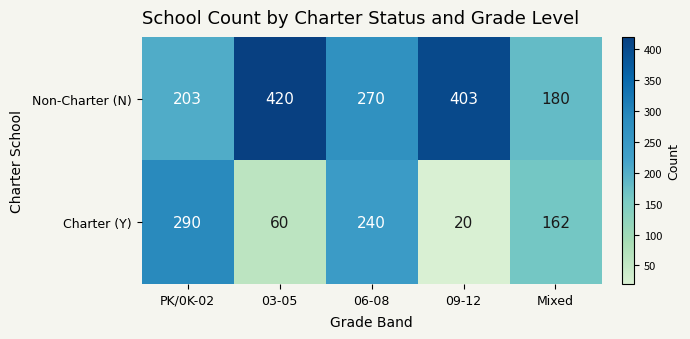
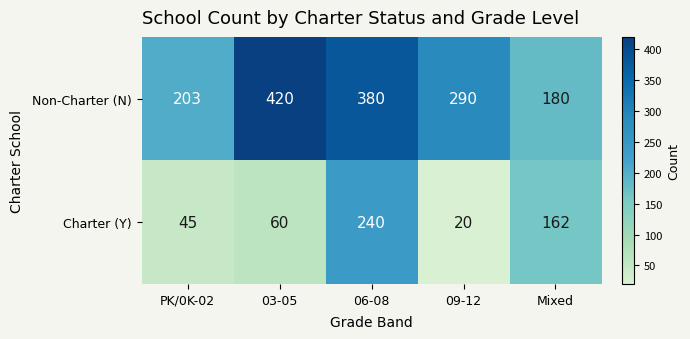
  {
    "Non-Charter (N)": {
      "PK/0K-02": 203,
      "03-05": 420,
-     "06-08": 270,
-     "09-12": 403,
+     "06-08": 380,
+     "09-12": 290,
      "Mixed": 180
    },
    "Charter (Y)": {
-     "PK/0K-02": 290,
+     "PK/0K-02": 45,
      "03-05": 60,
      "06-08": 240,
      "09-12": 20,
      "Mixed": 162
    }
  }
